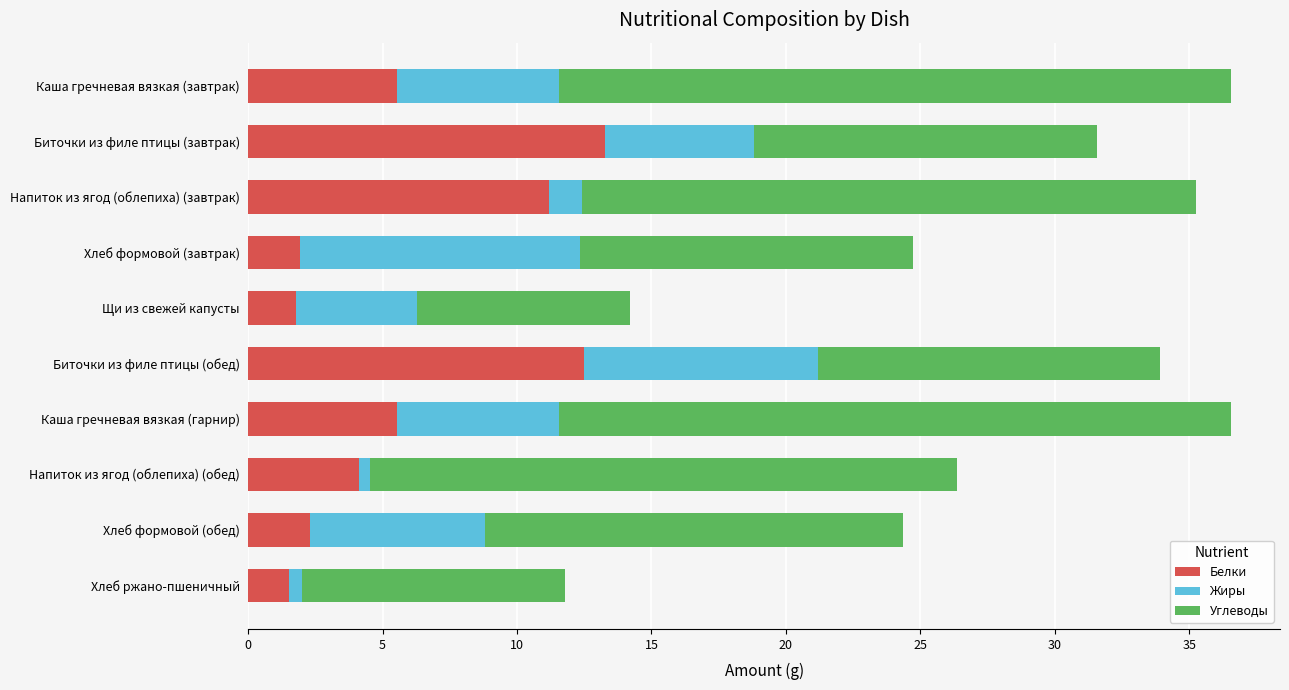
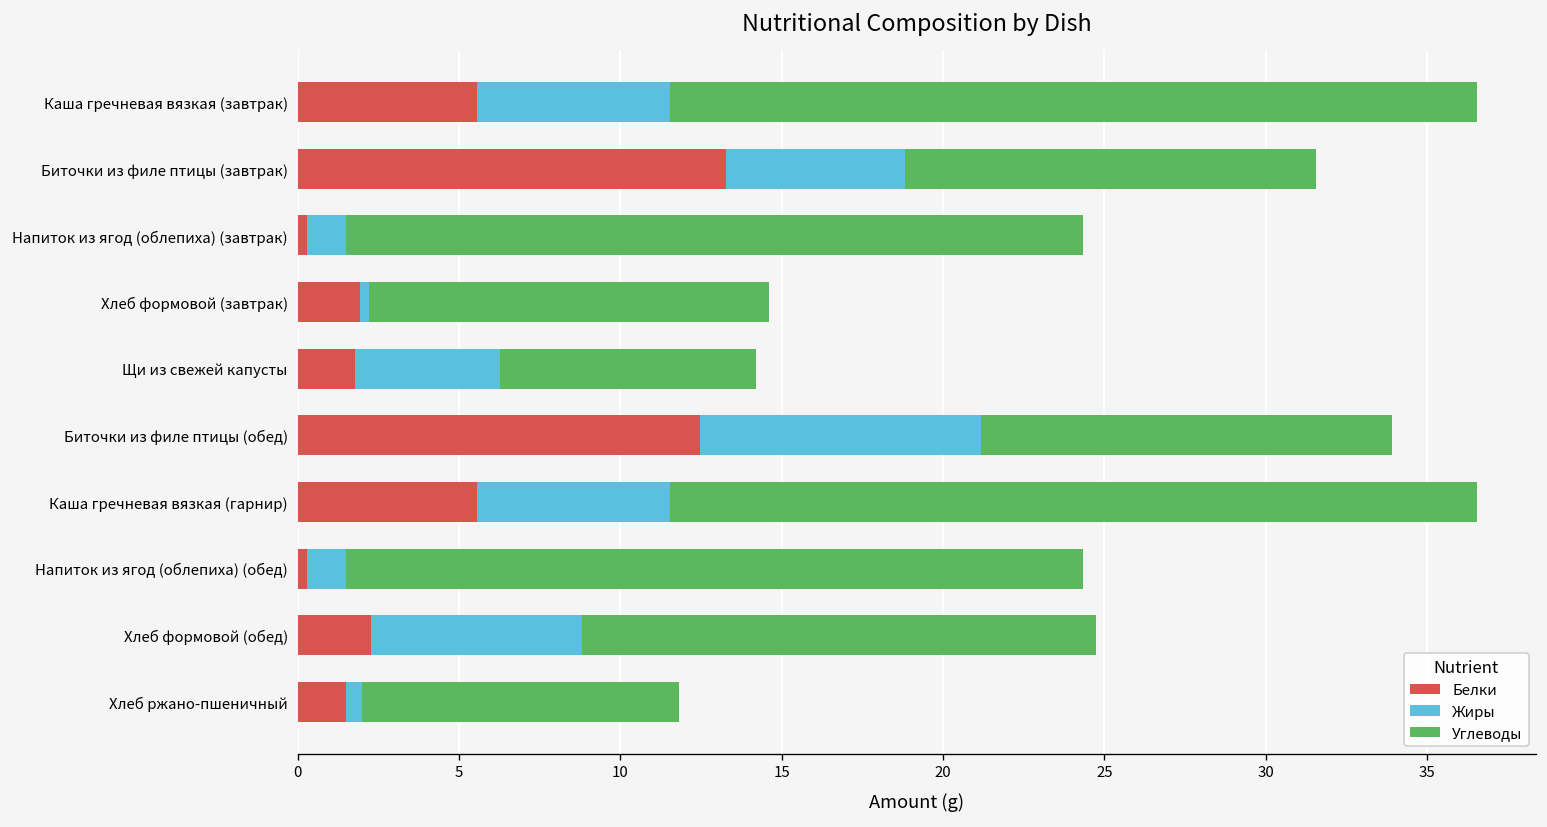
  {
    "Белки": {
      "Каша гречневая вязкая (завтрак)": 5.5,
      "Биточки из филе птицы (завтрак)": 13.3,
-     "Напиток из ягод (облепиха) (завтрак)": 11.2,
+     "Напиток из ягод (облепиха) (завтрак)": 0.3,
      "Хлеб формовой (завтрак)": 1.9,
      "Щи из свежей капусты": 1.8,
      "Биточки из филе птицы (обед)": 12.5,
      "Каша гречневая вязкая (гарнир)": 5.5,
-     "Напиток из ягод (облепиха) (обед)": 4.1,
+     "Напиток из ягод (облепиха) (обед)": 0.3,
      "Хлеб формовой (обед)": 2.3,
      "Хлеб ржано-пшеничный": 1.5
    },
    "Жиры": {
      "Каша гречневая вязкая (завтрак)": 6.0,
      "Биточки из филе птицы (завтрак)": 5.6,
      "Напиток из ягод (облепиха) (завтрак)": 1.2,
-     "Хлеб формовой (завтрак)": 10.4,
+     "Хлеб формовой (завтрак)": 0.3,
      "Щи из свежей капусты": 4.5,
      "Биточки из филе птицы (обед)": 8.7,
      "Каша гречневая вязкая (гарнир)": 6.0,
-     "Напиток из ягод (облепиха) (обед)": 0.4,
+     "Напиток из ягод (облепиха) (обед)": 1.2,
      "Хлеб формовой (обед)": 6.5,
      "Хлеб ржано-пшеничный": 0.5
    },
    "Углеводы": {
      "Каша гречневая вязкая (завтрак)": 25.0,
      "Биточки из филе птицы (завтрак)": 12.7,
      "Напиток из ягод (облепиха) (завтрак)": 22.8,
      "Хлеб формовой (завтрак)": 12.4,
      "Щи из свежей капусты": 7.9,
      "Биточки из филе птицы (обед)": 12.7,
      "Каша гречневая вязкая (гарнир)": 25.0,
-     "Напиток из ягод (облепиха) (обед)": 21.8,
-     "Хлеб формовой (обед)": 15.6,
+     "Напиток из ягод (облепиха) (обед)": 22.8,
+     "Хлеб формовой (обед)": 16.0,
      "Хлеб ржано-пшеничный": 9.8
    }
  }
